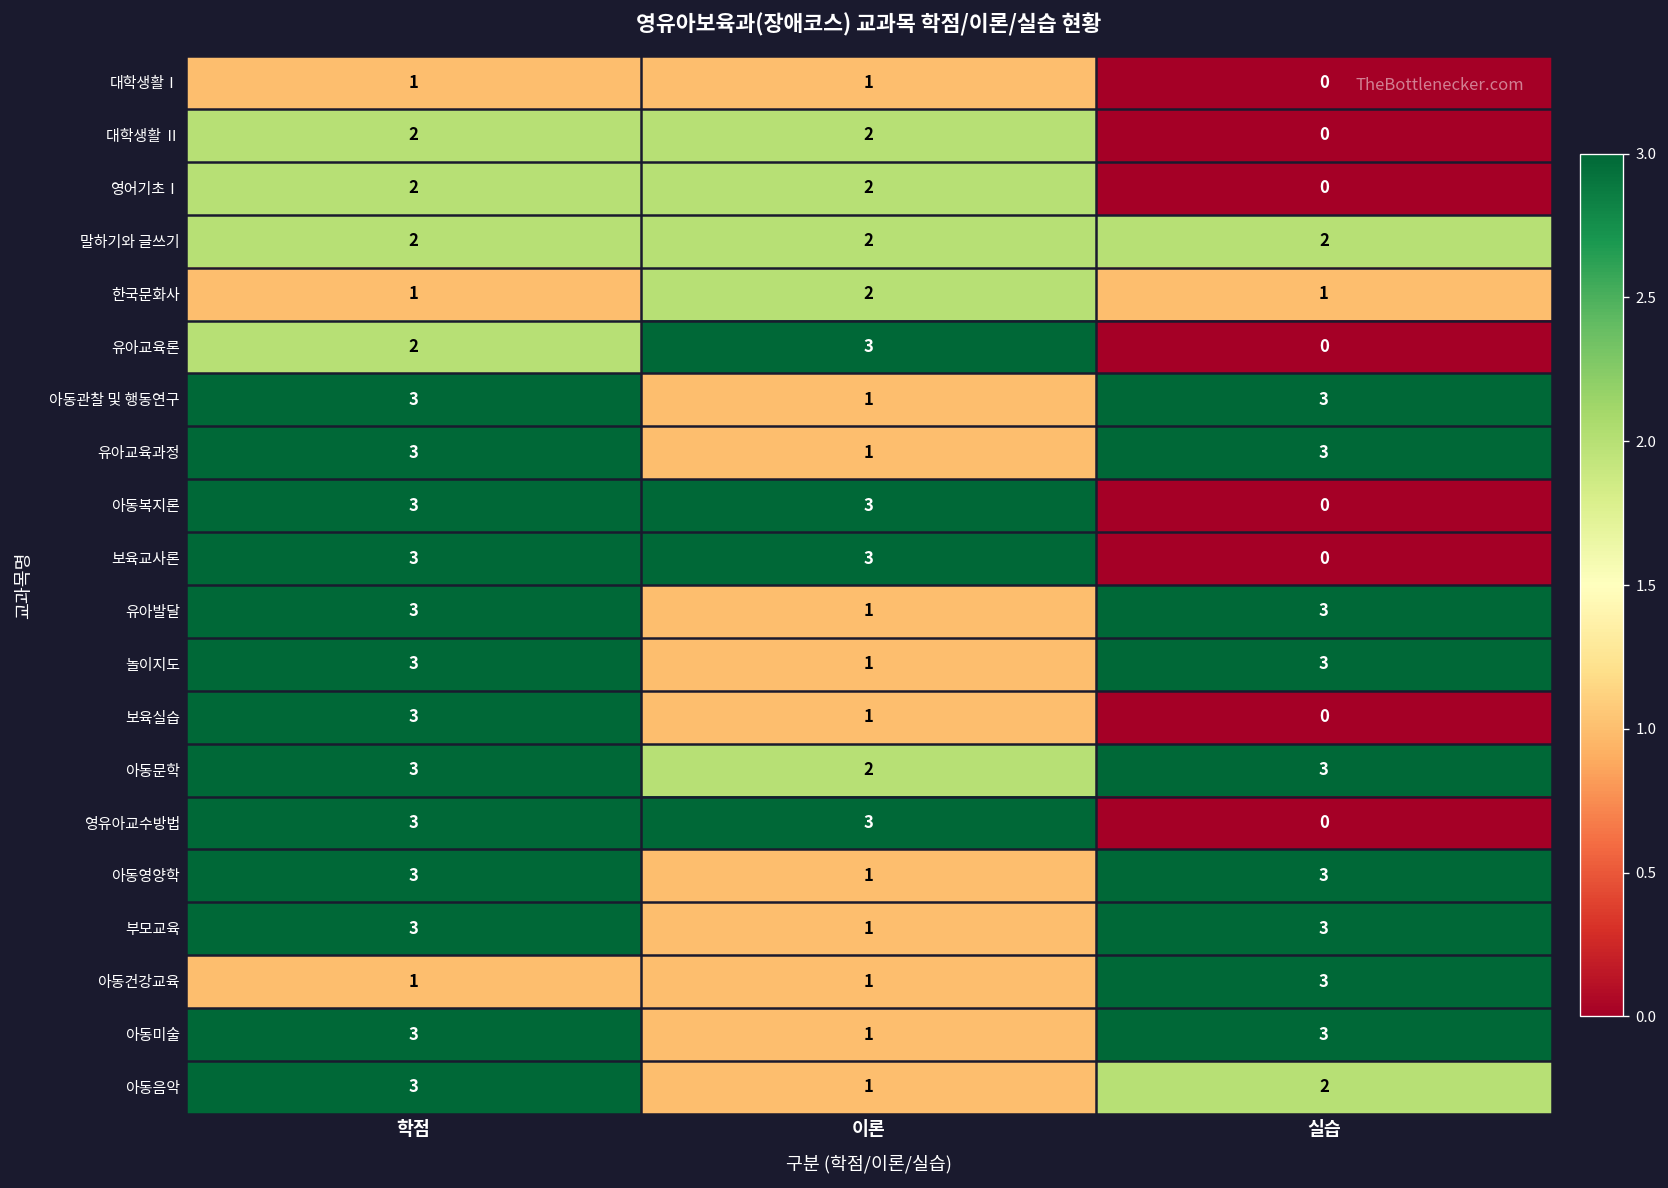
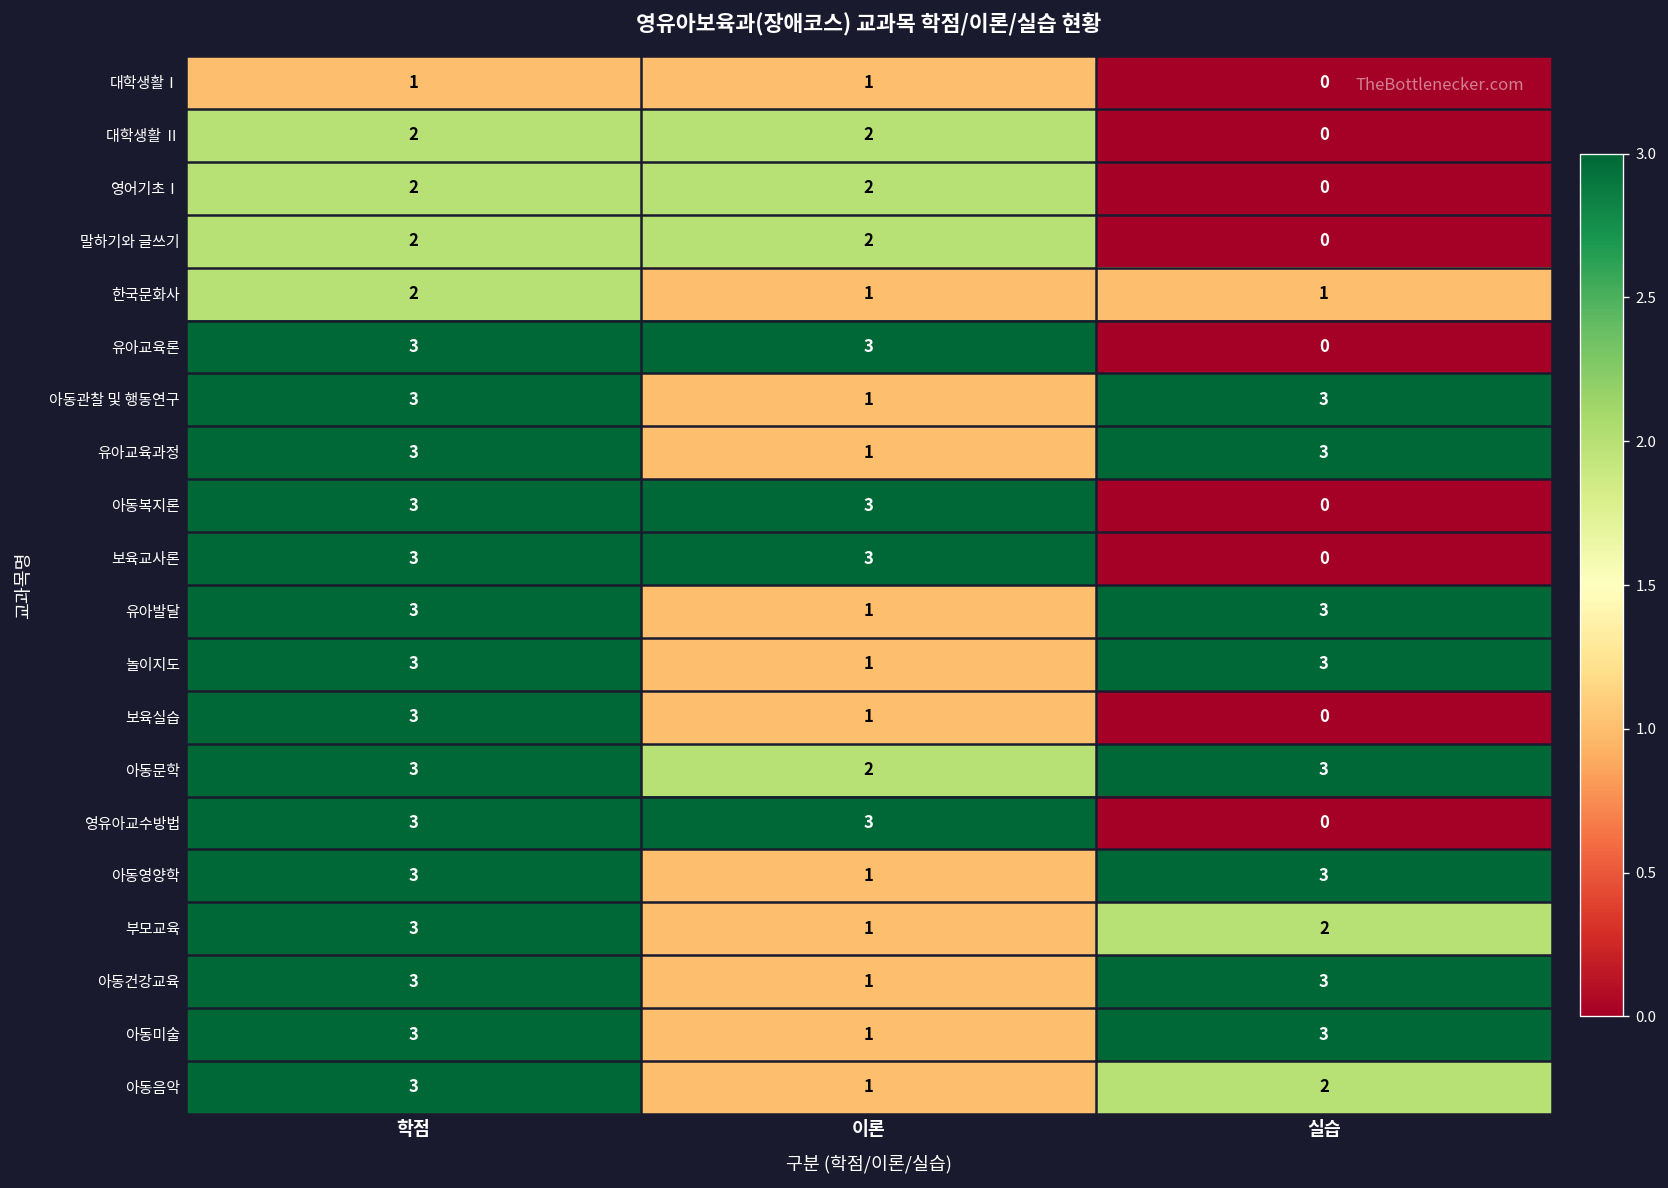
  {
    "대학생활Ⅰ": {
      "학점": 1,
      "이론": 1
    },
    "대학생활 Ⅱ": {
      "학점": 2,
      "이론": 2,
      "실습": 0
    },
    "영어기초Ⅰ": {
      "학점": 2,
      "이론": 2,
      "실습": 0
    },
    "말하기와 글쓰기": {
      "학점": 2,
      "이론": 2,
-     "실습": 2
+     "실습": 0
    },
    "한국문화사": {
-     "학점": 1,
-     "이론": 2,
+     "학점": 2,
+     "이론": 1,
      "실습": 1
    },
    "유아교육론": {
-     "학점": 2,
+     "학점": 3,
      "이론": 3,
      "실습": 0
    },
    "아동관찰 및 행동연구": {
      "학점": 3,
      "이론": 1,
      "실습": 3
    },
    "유아교육과정": {
      "학점": 3,
      "이론": 1,
      "실습": 3
    },
    "아동복지론": {
      "학점": 3,
      "이론": 3,
      "실습": 0
    },
    "보육교사론": {
      "학점": 3,
      "이론": 3,
      "실습": 0
    },
    "유아발달": {
      "학점": 3,
      "이론": 1,
      "실습": 3
    },
    "놀이지도": {
      "학점": 3,
      "이론": 1,
      "실습": 3
    },
    "보육실습": {
      "학점": 3,
      "이론": 1,
      "실습": 0
    },
    "아동문학": {
      "학점": 3,
      "이론": 2,
      "실습": 3
    },
    "영유아교수방법": {
      "학점": 3,
      "이론": 3,
      "실습": 0
    },
    "아동영양학": {
      "학점": 3,
      "이론": 1,
      "실습": 3
    },
    "부모교육": {
      "학점": 3,
      "이론": 1,
-     "실습": 3
+     "실습": 2
    },
    "아동건강교육": {
-     "학점": 1,
+     "학점": 3,
      "이론": 1,
      "실습": 3
    },
    "아동미술": {
      "학점": 3,
      "이론": 1,
      "실습": 3
    },
    "아동음악": {
      "학점": 3,
      "이론": 1,
      "실습": 2
    }
  }
